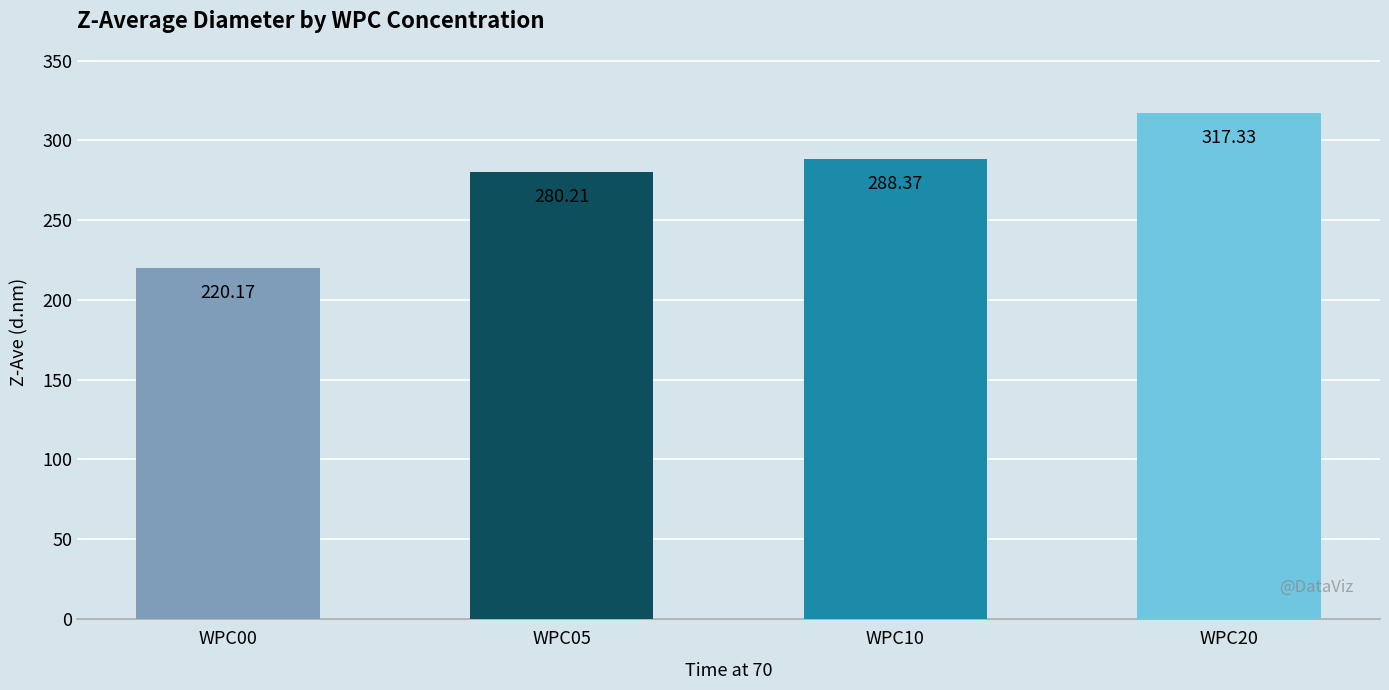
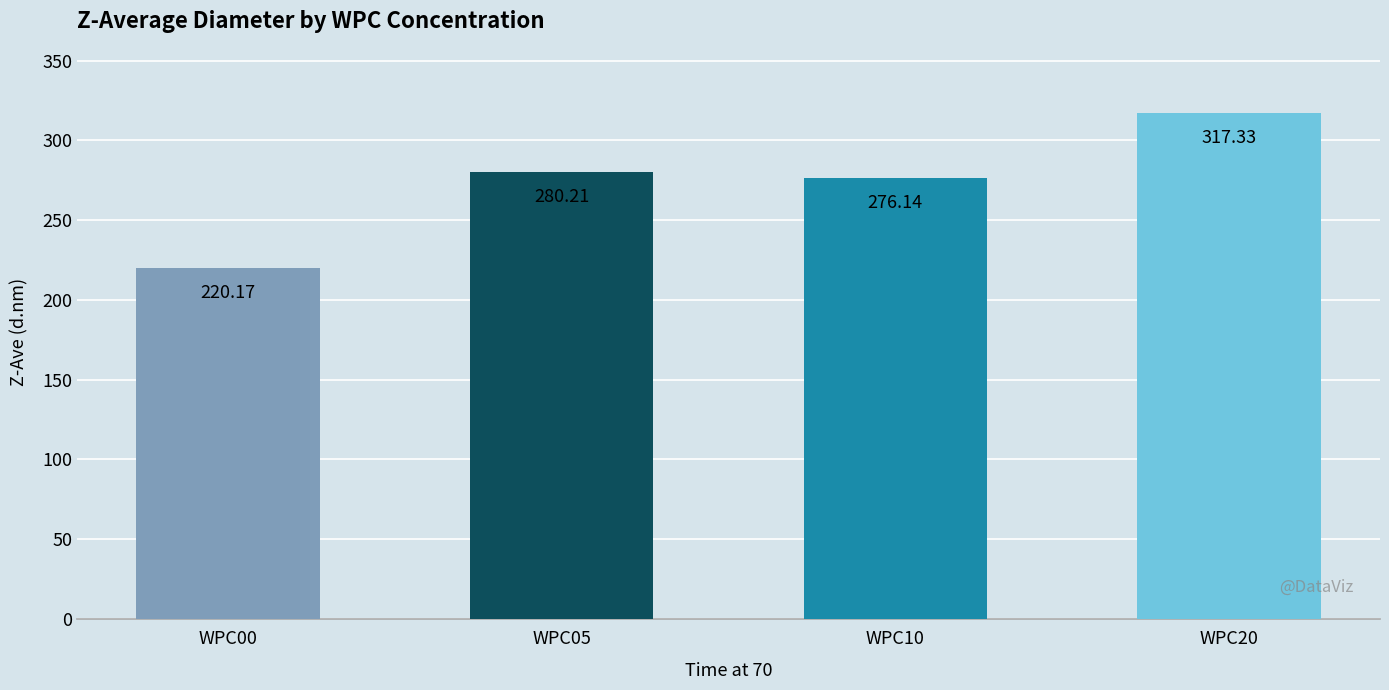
  {
    "WPC00": 220.17,
    "WPC05": 280.21,
-   "WPC10": 288.37,
+   "WPC10": 276.14,
    "WPC20": 317.33
  }
